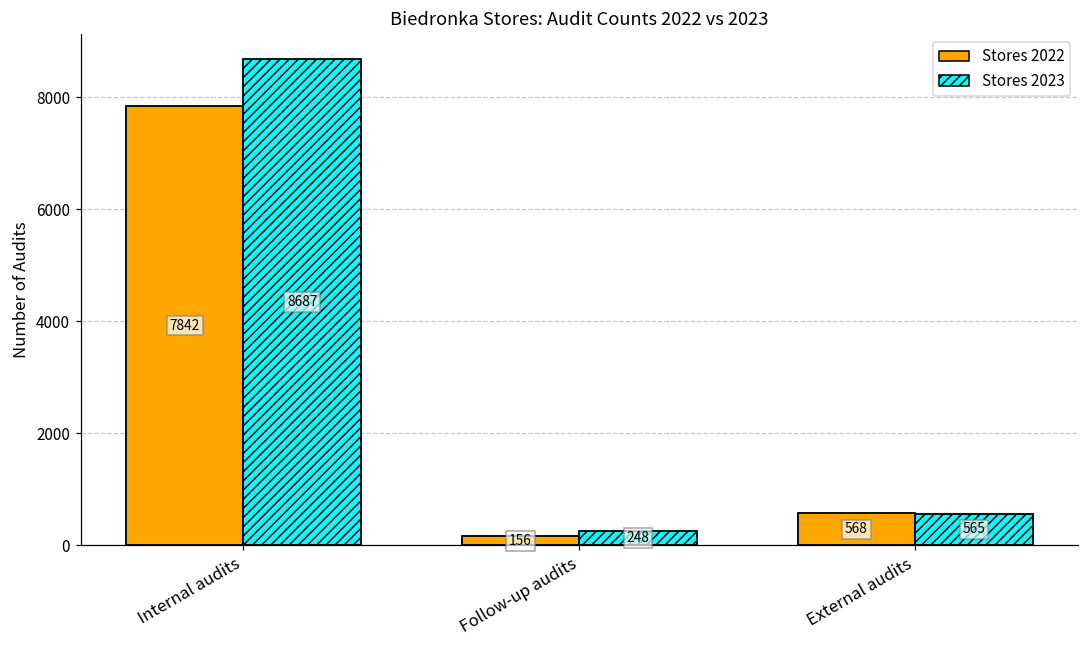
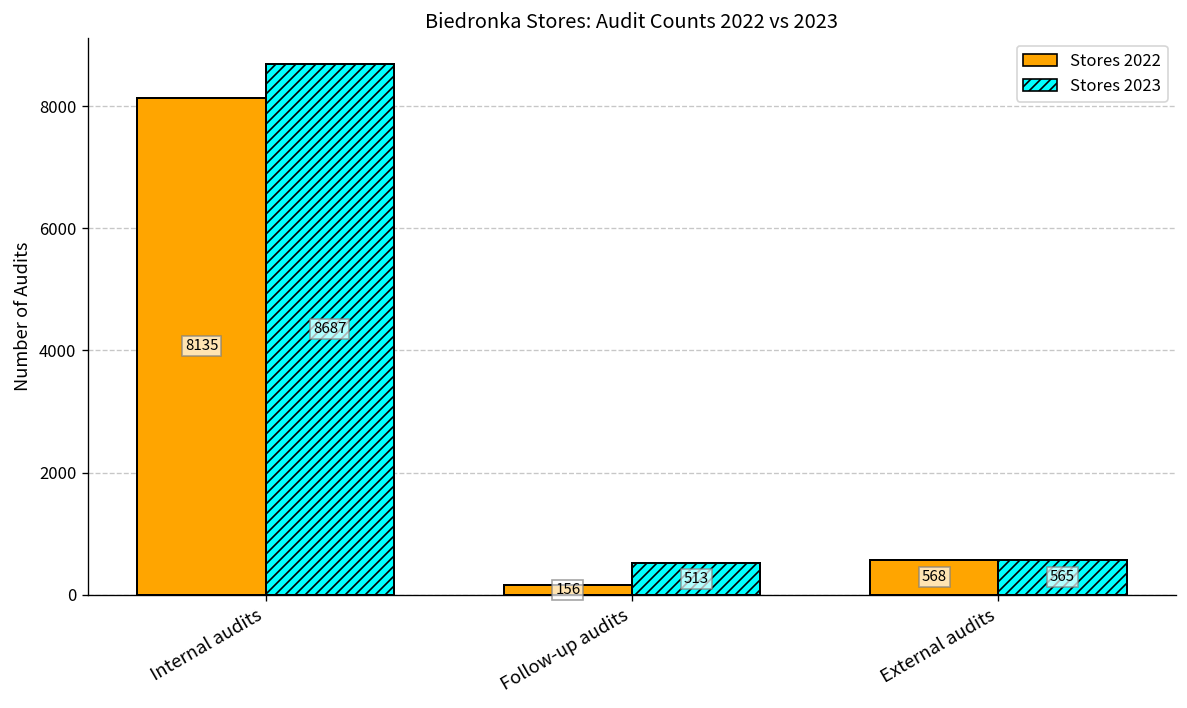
  {
    "Stores 2022": {
-     "Internal audits": 7842
+     "Internal audits": 8135
    },
    "Stores 2023": {
-     "Follow-up audits": 248
+     "Follow-up audits": 513
    }
  }
